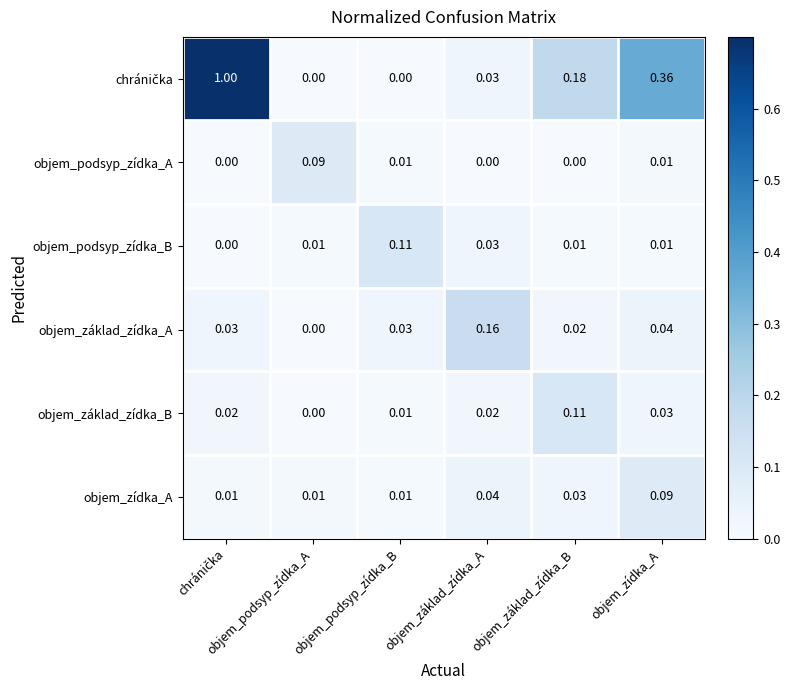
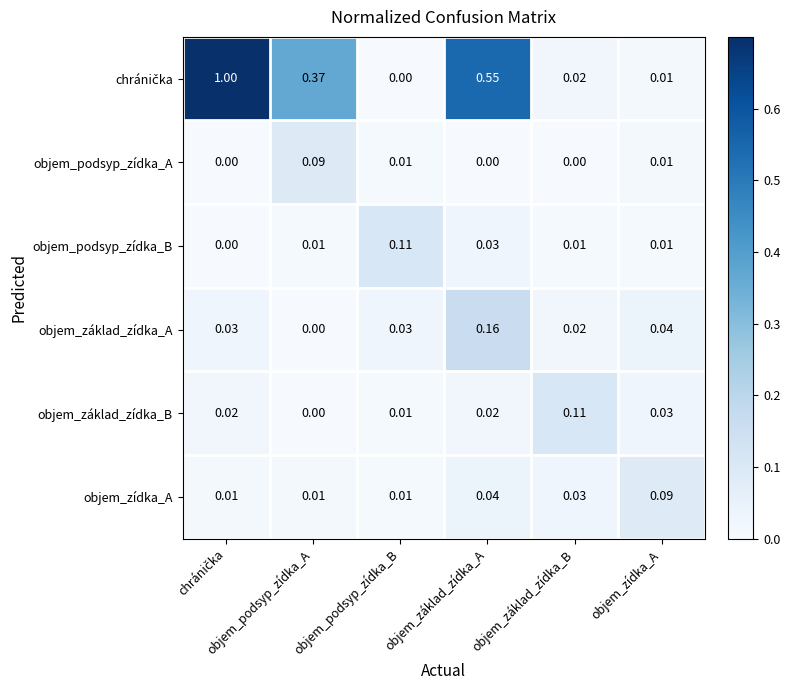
  {
    "chránička": {
      "chránička": 1.00,
-     "objem_podsyp_zídka_A": 0.00,
+     "objem_podsyp_zídka_A": 0.37,
      "objem_podsyp_zídka_B": 0.00,
-     "objem_základ_zídka_A": 0.03,
-     "objem_základ_zídka_B": 0.18,
-     "objem_zídka_A": 0.36
+     "objem_základ_zídka_A": 0.55,
+     "objem_základ_zídka_B": 0.02,
+     "objem_zídka_A": 0.01
    },
    "objem_podsyp_zídka_A": {
      "chránička": 0.00,
      "objem_podsyp_zídka_A": 0.09,
      "objem_podsyp_zídka_B": 0.01,
      "objem_základ_zídka_A": 0.00,
      "objem_základ_zídka_B": 0.00,
      "objem_zídka_A": 0.01
    },
    "objem_podsyp_zídka_B": {
      "chránička": 0.00,
      "objem_podsyp_zídka_A": 0.01,
      "objem_podsyp_zídka_B": 0.11,
      "objem_základ_zídka_A": 0.03,
      "objem_základ_zídka_B": 0.01,
      "objem_zídka_A": 0.01
    },
    "objem_základ_zídka_A": {
      "chránička": 0.03,
      "objem_podsyp_zídka_A": 0.00,
      "objem_podsyp_zídka_B": 0.03,
      "objem_základ_zídka_A": 0.16,
      "objem_základ_zídka_B": 0.02,
      "objem_zídka_A": 0.04
    },
    "objem_základ_zídka_B": {
      "chránička": 0.02,
      "objem_podsyp_zídka_A": 0.00,
      "objem_podsyp_zídka_B": 0.01,
      "objem_základ_zídka_A": 0.02,
      "objem_základ_zídka_B": 0.11,
      "objem_zídka_A": 0.03
    },
    "objem_zídka_A": {
      "chránička": 0.01,
      "objem_podsyp_zídka_A": 0.01,
      "objem_podsyp_zídka_B": 0.01,
      "objem_základ_zídka_A": 0.04,
      "objem_základ_zídka_B": 0.03,
      "objem_zídka_A": 0.09
    }
  }
